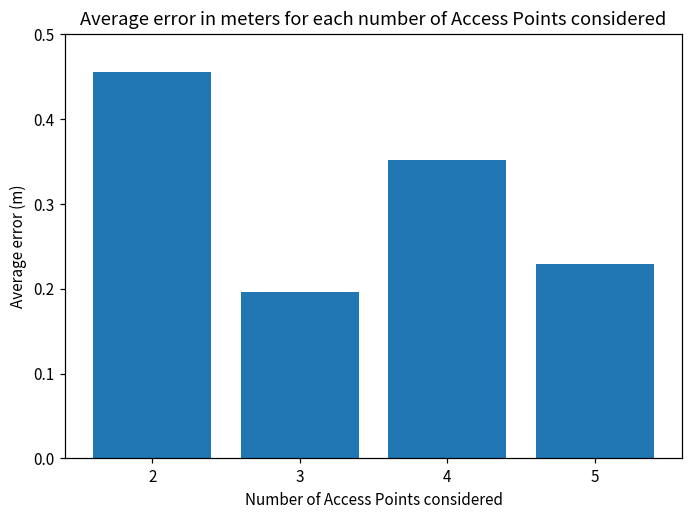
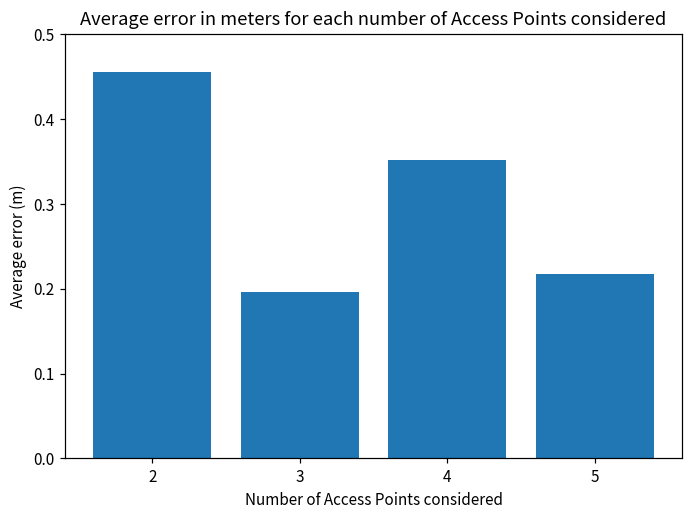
  {
    "2": 0.46,
    "3": 0.20,
    "4": 0.35,
-   "5": 0.23
+   "5": 0.22
  }
